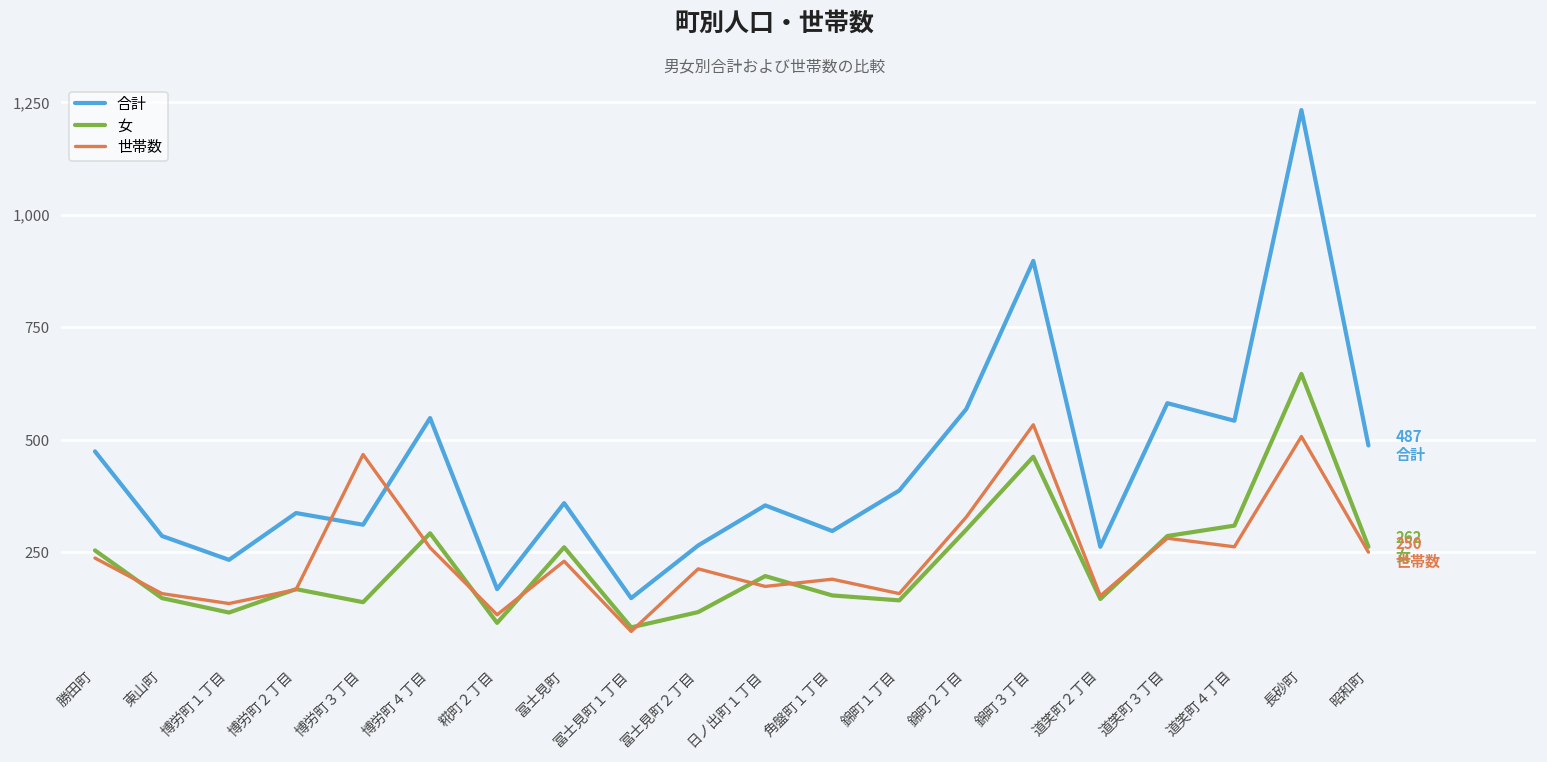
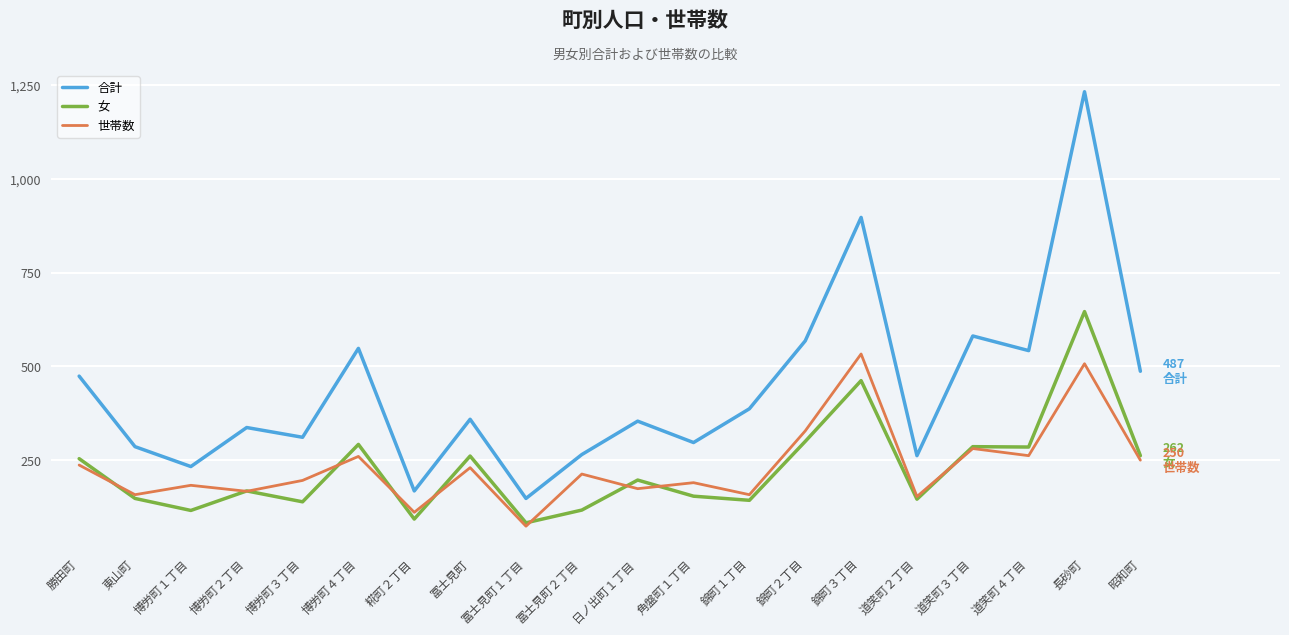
  {
    "合計": {
      "昭和町": 487
    },
    "女": {
      "勝田町": 250,
      "東山町": 150,
      "博労町１丁目": 120,
      "博労町３丁目": 140,
      "博労町４丁目": 290,
      "糀町２丁目": 90,
      "冨士見町": 260,
      "冨士見町１丁目": 80,
      "冨士見町２丁目": 120,
      "日ノ出町１丁目": 200,
      "角盤町１丁目": 150,
      "錦町１丁目": 140,
      "錦町２丁目": 300,
      "錦町３丁目": 460,
      "道笑町２丁目": 150,
-     "道笑町４丁目": 310,
+     "道笑町４丁目": 290,
      "長砂町": 650
    },
    "世帯数": {
      "勝田町": 240,
      "東山町": 160,
-     "博労町１丁目": 140,
-     "博労町３丁目": 470,
+     "博労町１丁目": 180,
+     "博労町３丁目": 200,
      "博労町４丁目": 260,
      "糀町２丁目": 110,
      "冨士見町": 230,
      "冨士見町１丁目": 70,
      "冨士見町２丁目": 210,
      "日ノ出町１丁目": 170,
      "角盤町１丁目": 190,
      "錦町１丁目": 160,
      "錦町２丁目": 330,
      "錦町３丁目": 530,
      "道笑町２丁目": 150,
      "道笑町４丁目": 260,
      "長砂町": 510
    }
  }
